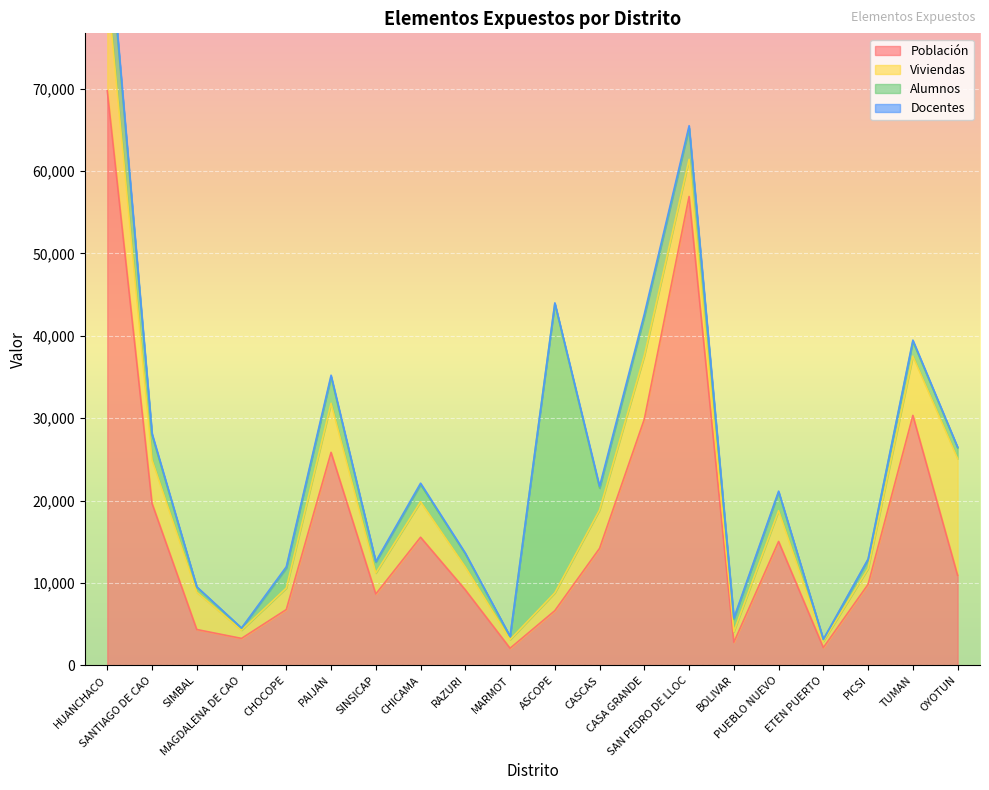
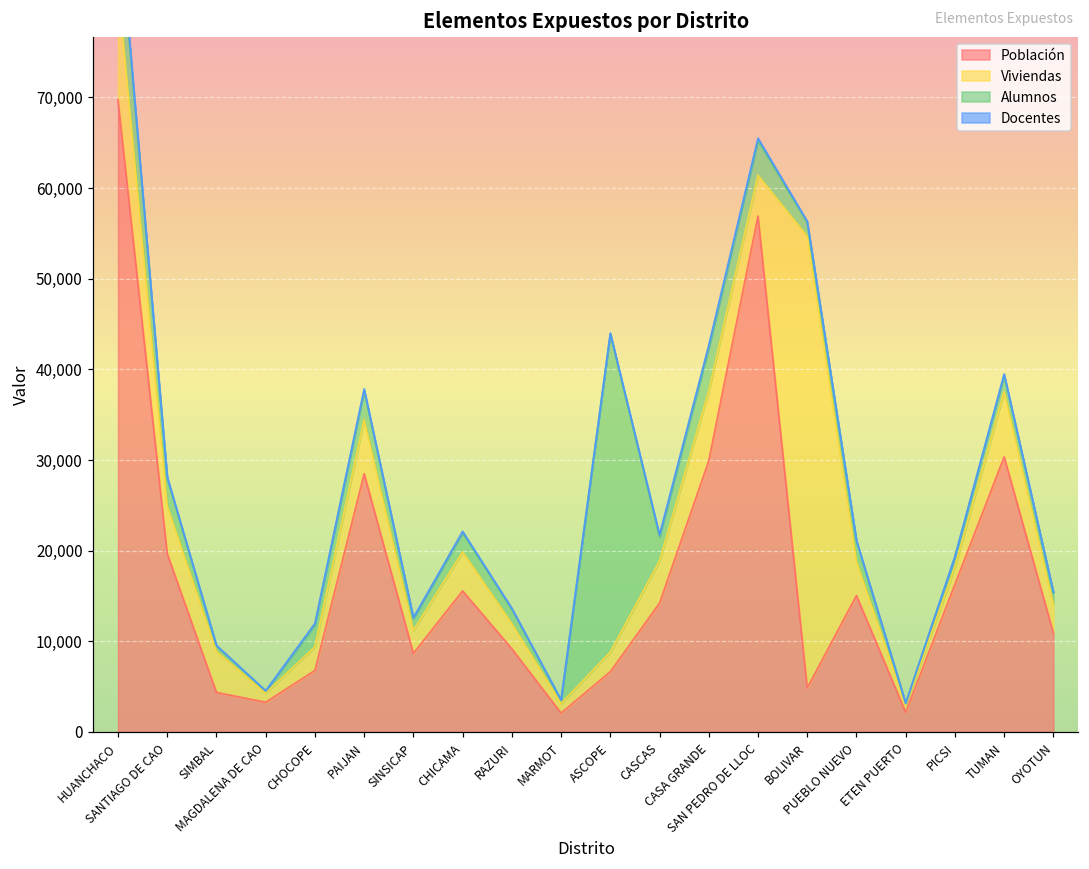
  {
    "Población": {
      "HUANCHACO": "70,000",
      "SANTIAGO DE CAO": "20,000",
      "SIMBAL": "4,000",
      "MAGDALENA DE CAO": "3,000",
      "CHOCOPE": "7,000",
-     "PAIJAN": "26,000",
+     "PAIJAN": "28,000",
      "SINSICAP": "9,000",
      "CHICAMA": "16,000",
      "RAZURI": "9,000",
      "MARMOT": "2,000",
      "ASCOPE": "7,000",
      "CASCAS": "14,000",
      "CASA GRANDE": "30,000",
      "SAN PEDRO DE LLOC": "57,000",
-     "BOLIVAR": "3,000",
+     "BOLIVAR": "5,000",
      "PUEBLO NUEVO": "15,000",
      "ETEN PUERTO": "2,000",
-     "PICSI": "10,000",
+     "PICSI": "16,000",
      "TUMAN": "30,000",
      "OYOTUN": "11,000"
    },
    "Viviendas": {
      "SANTIAGO DE CAO": "5,000",
      "SIMBAL": "5,000",
      "CHOCOPE": "3,000",
      "PAIJAN": "6,000",
      "SINSICAP": "3,000",
      "CHICAMA": "4,000",
      "RAZURI": "3,000",
      "MARMOT": "1,000",
      "ASCOPE": "2,000",
      "CASCAS": "5,000",
      "CASA GRANDE": "8,000",
      "SAN PEDRO DE LLOC": "5,000",
-     "BOLIVAR": "1,000",
+     "BOLIVAR": "50,000",
      "PUEBLO NUEVO": "4,000",
      "PICSI": "2,000",
      "TUMAN": "7,000",
-     "OYOTUN": "14,000"
+     "OYOTUN": "3,000"
    },
    "Alumnos": {
      "CASA GRANDE": "5,000"
    },
    "Docentes": {
      "CASA GRANDE": "0"
    }
  }
